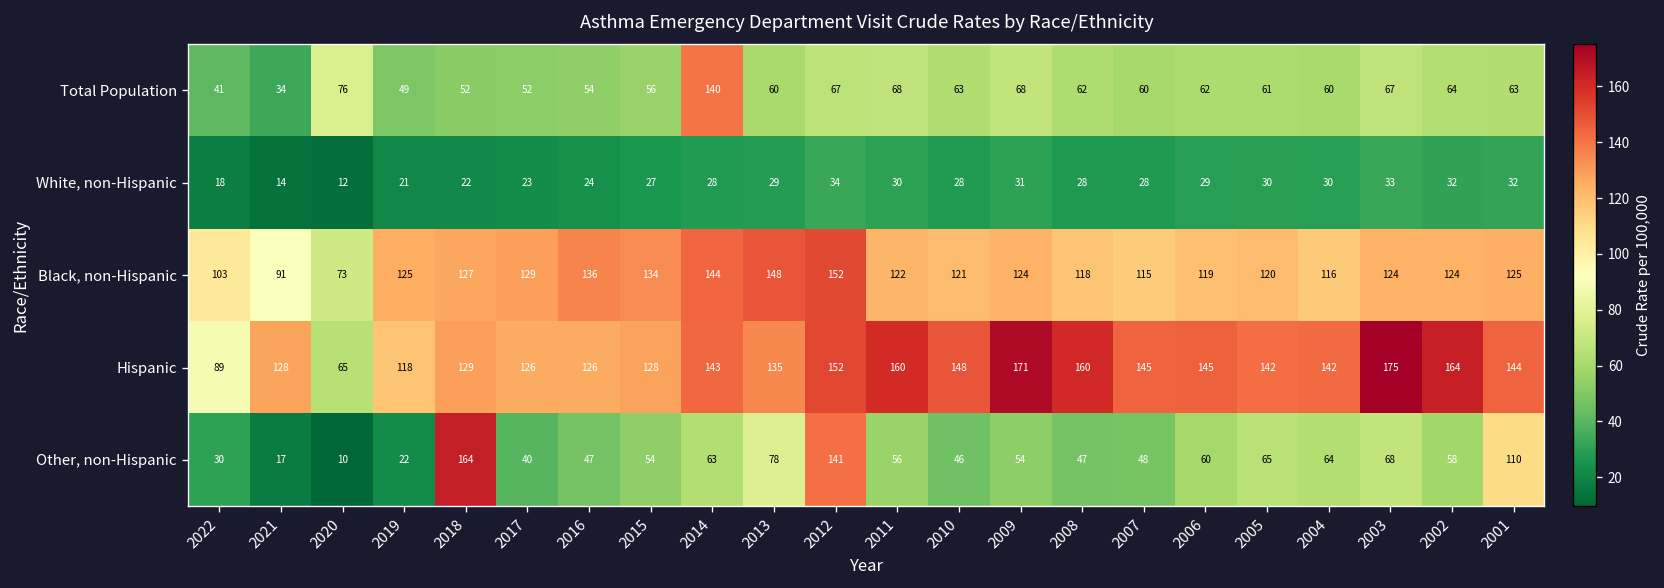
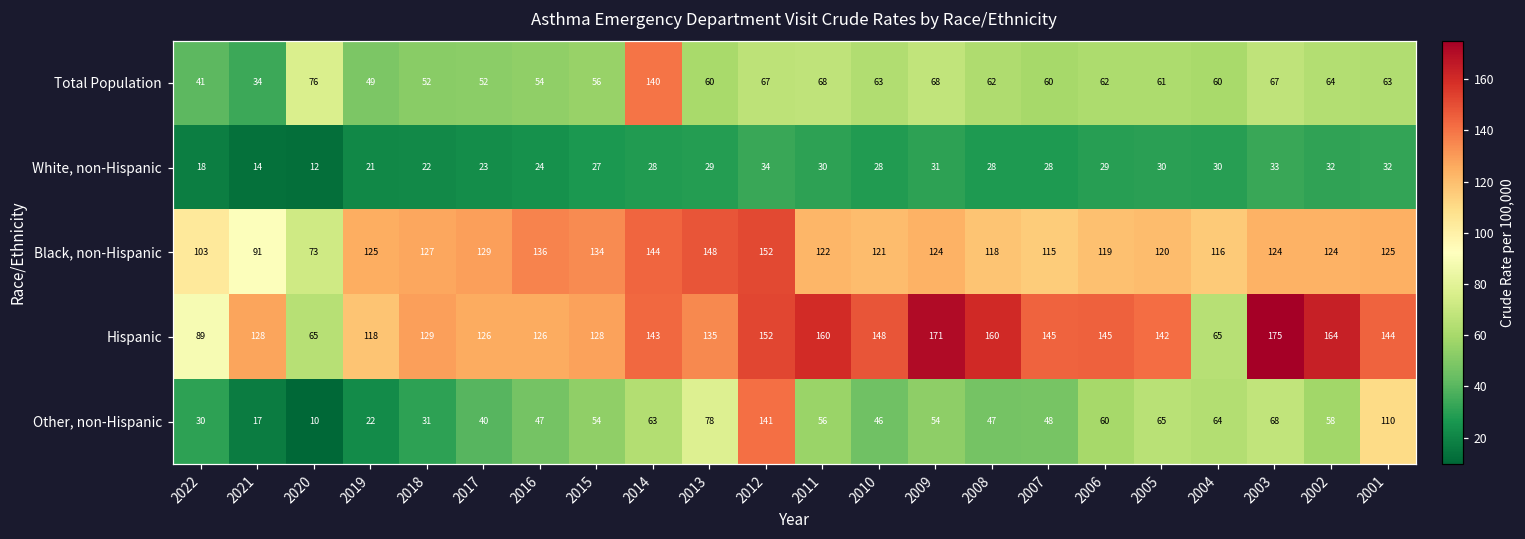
  {
    "Total Population": {
      "2022": 41,
      "2021": 34,
      "2020": 76,
      "2019": 49,
      "2018": 52,
      "2017": 52,
      "2016": 54,
      "2015": 56,
      "2014": 140,
      "2013": 60,
      "2012": 67,
      "2011": 68,
      "2010": 63,
      "2009": 68,
      "2008": 62,
      "2007": 60,
      "2006": 62,
      "2005": 61,
      "2004": 60,
      "2003": 67,
      "2002": 64,
      "2001": 63
    },
    "White, non-Hispanic": {
      "2022": 18,
      "2021": 14,
      "2020": 12,
      "2019": 21,
      "2018": 22,
      "2017": 23,
      "2016": 24,
      "2015": 27,
      "2014": 28,
      "2013": 29,
      "2012": 34,
      "2011": 30,
      "2010": 28,
      "2009": 31,
      "2008": 28,
      "2007": 28,
      "2006": 29,
      "2005": 30,
      "2004": 30,
      "2003": 33,
      "2002": 32,
      "2001": 32
    },
    "Black, non-Hispanic": {
      "2022": 103,
      "2021": 91,
      "2020": 73,
      "2019": 125,
      "2018": 127,
      "2017": 129,
      "2016": 136,
      "2015": 134,
      "2014": 144,
      "2013": 148,
      "2012": 152,
      "2011": 122,
      "2010": 121,
      "2009": 124,
      "2008": 118,
      "2007": 115,
      "2006": 119,
      "2005": 120,
      "2004": 116,
      "2003": 124,
      "2002": 124,
      "2001": 125
    },
    "Hispanic": {
      "2022": 89,
      "2021": 128,
      "2020": 65,
      "2019": 118,
      "2018": 129,
      "2017": 126,
      "2016": 126,
      "2015": 128,
      "2014": 143,
      "2013": 135,
      "2012": 152,
      "2011": 160,
      "2010": 148,
      "2009": 171,
      "2008": 160,
      "2007": 145,
      "2006": 145,
      "2005": 142,
-     "2004": 142,
+     "2004": 65,
      "2003": 175,
      "2002": 164,
      "2001": 144
    },
    "Other, non-Hispanic": {
      "2022": 30,
      "2021": 17,
      "2020": 10,
      "2019": 22,
-     "2018": 164,
+     "2018": 31,
      "2017": 40,
      "2016": 47,
      "2015": 54,
      "2014": 63,
      "2013": 78,
      "2012": 141,
      "2011": 56,
      "2010": 46,
      "2009": 54,
      "2008": 47,
      "2007": 48,
      "2006": 60,
      "2005": 65,
      "2004": 64,
      "2003": 68,
      "2002": 58,
      "2001": 110
    }
  }
